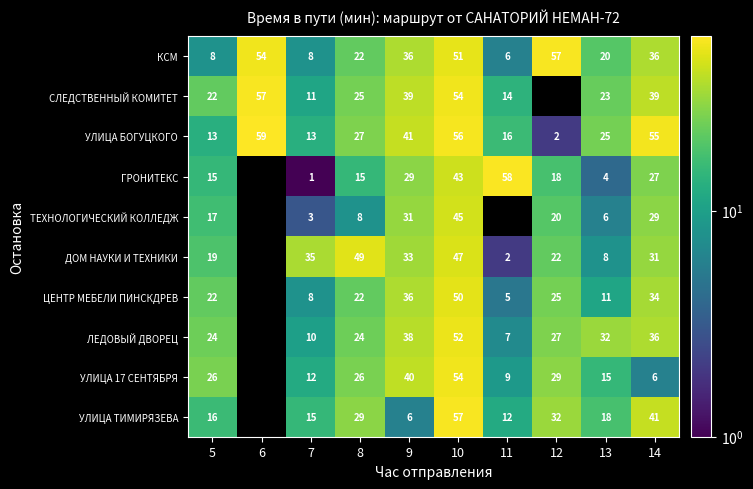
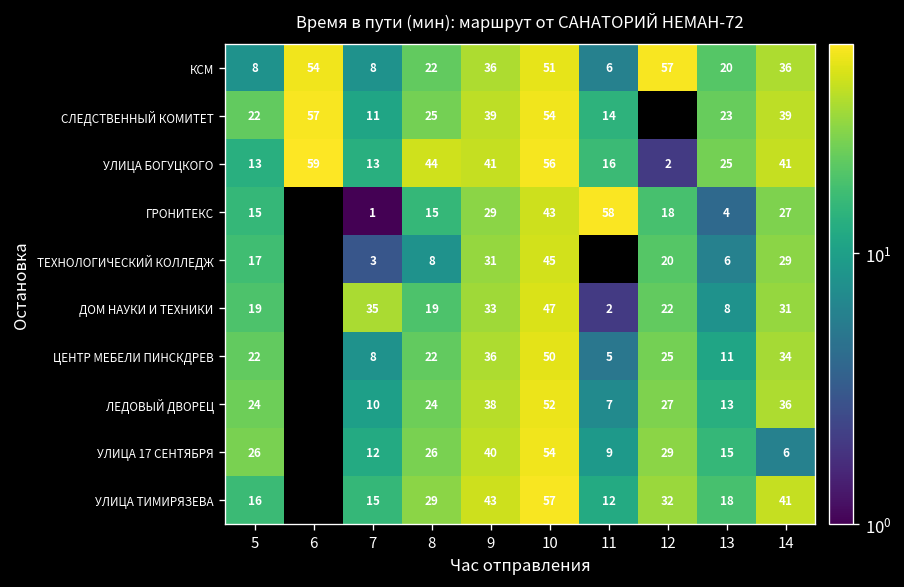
  {
    "КСМ": {
      "5": 8,
      "6": 54,
      "7": 8,
      "8": 22,
      "9": 36,
      "10": 51,
      "11": 6,
      "12": 57,
      "13": 20,
      "14": 36
    },
    "СЛЕДСТВЕННЫЙ КОМИТЕТ": {
      "5": 22,
      "6": 57,
      "7": 11,
      "8": 25,
      "9": 39,
      "10": 54,
      "11": 14,
      "13": 23,
      "14": 39
    },
    "УЛИЦА БОГУЦКОГО": {
      "5": 13,
      "6": 59,
      "7": 13,
-     "8": 27,
+     "8": 44,
      "9": 41,
      "10": 56,
      "11": 16,
      "12": 2,
      "13": 25,
-     "14": 55
+     "14": 41
    },
    "ГРОНИТЕКС": {
      "5": 15,
      "7": 1,
      "8": 15,
      "9": 29,
      "10": 43,
      "11": 58,
      "12": 18,
      "13": 4,
      "14": 27
    },
    "ТЕХНОЛОГИЧЕСКИЙ КОЛЛЕДЖ": {
      "5": 17,
      "7": 3,
      "8": 8,
      "9": 31,
      "10": 45,
      "12": 20,
      "13": 6,
      "14": 29
    },
    "ДОМ НАУКИ И ТЕХНИКИ": {
      "5": 19,
      "7": 35,
-     "8": 49,
+     "8": 19,
      "9": 33,
      "10": 47,
      "11": 2,
      "12": 22,
      "13": 8,
      "14": 31
    },
    "ЦЕНТР МЕБЕЛИ ПИНСКДРЕВ": {
      "5": 22,
      "7": 8,
      "8": 22,
      "9": 36,
      "10": 50,
      "11": 5,
      "12": 25,
      "13": 11,
      "14": 34
    },
    "ЛЕДОВЫЙ ДВОРЕЦ": {
      "5": 24,
      "7": 10,
      "8": 24,
      "9": 38,
      "10": 52,
      "11": 7,
      "12": 27,
-     "13": 32,
+     "13": 13,
      "14": 36
    },
    "УЛИЦА 17 СЕНТЯБРЯ": {
      "5": 26,
      "7": 12,
      "8": 26,
      "9": 40,
      "10": 54,
      "11": 9,
      "12": 29,
      "13": 15,
      "14": 6
    },
    "УЛИЦА ТИМИРЯЗЕВА": {
      "5": 16,
      "7": 15,
      "8": 29,
-     "9": 6,
+     "9": 43,
      "10": 57,
      "11": 12,
      "12": 32,
      "13": 18,
      "14": 41
    }
  }
